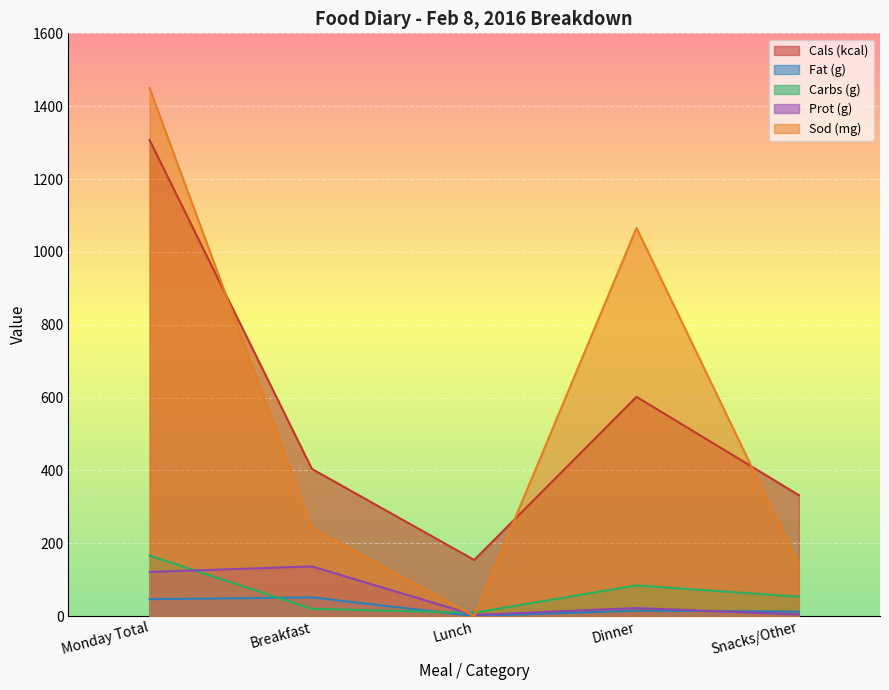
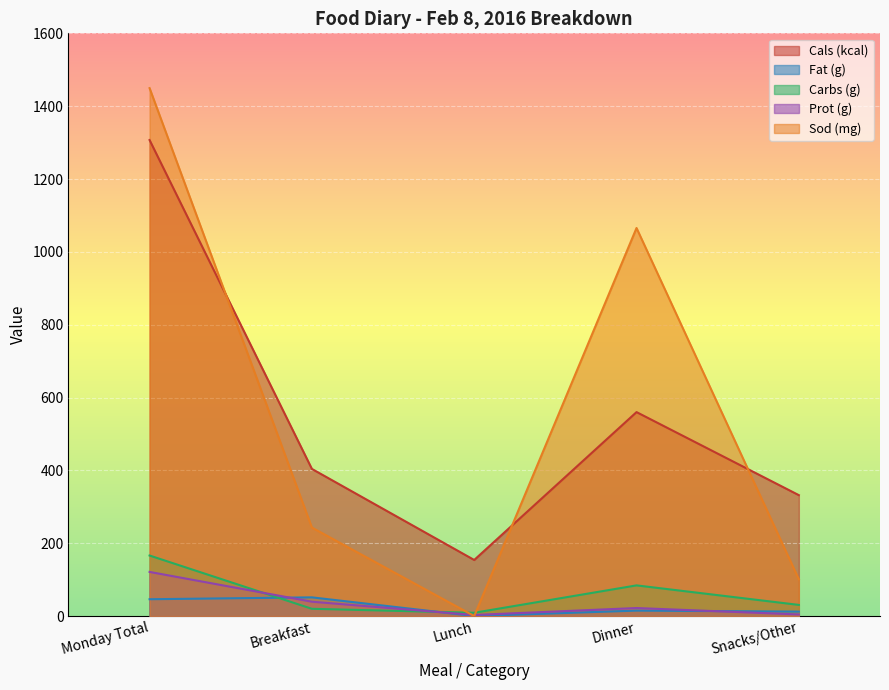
  {
    "Cals (kcal)": {
      "Monday Total": 1310,
      "Breakfast": 400,
      "Lunch": 150,
-     "Dinner": 600,
+     "Dinner": 560,
      "Snacks/Other": 330
    },
    "Fat (g)": {
      "Monday Total": 50,
      "Breakfast": 50,
      "Dinner": 10,
      "Snacks/Other": 10
    },
    "Carbs (g)": {
      "Monday Total": 170,
      "Breakfast": 20,
      "Dinner": 80,
-     "Snacks/Other": 50
+     "Snacks/Other": 30
    },
    "Prot (g)": {
      "Monday Total": 120,
-     "Breakfast": 140,
+     "Breakfast": 40,
      "Dinner": 20,
      "Snacks/Other": 0
    },
    "Sod (mg)": {
      "Monday Total": 1450,
      "Breakfast": 240,
      "Dinner": 1070,
-     "Snacks/Other": 140
+     "Snacks/Other": 100
    }
  }
